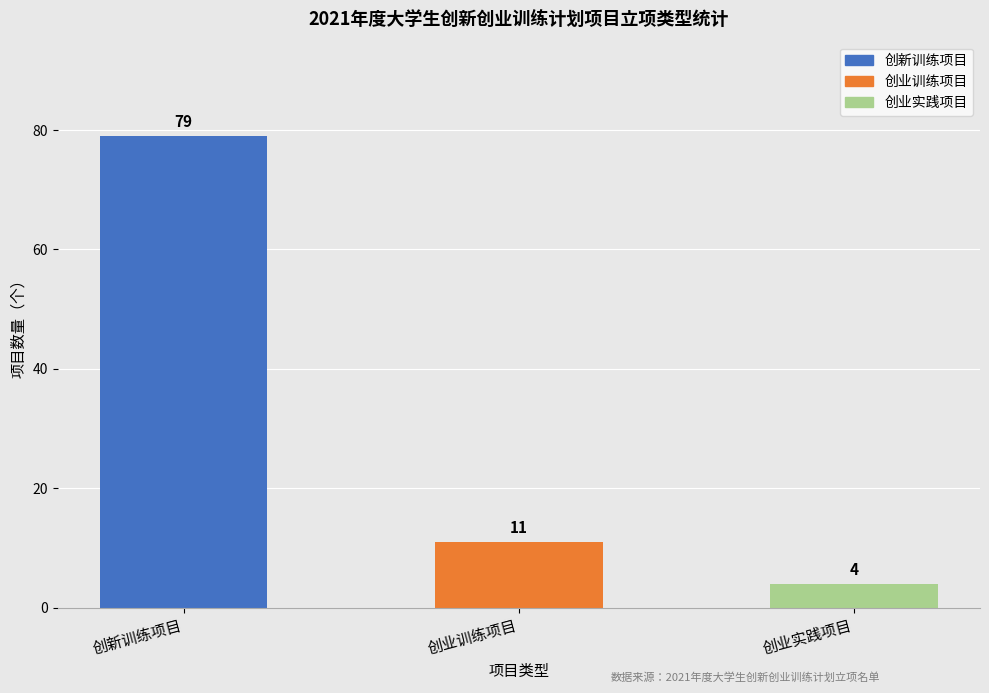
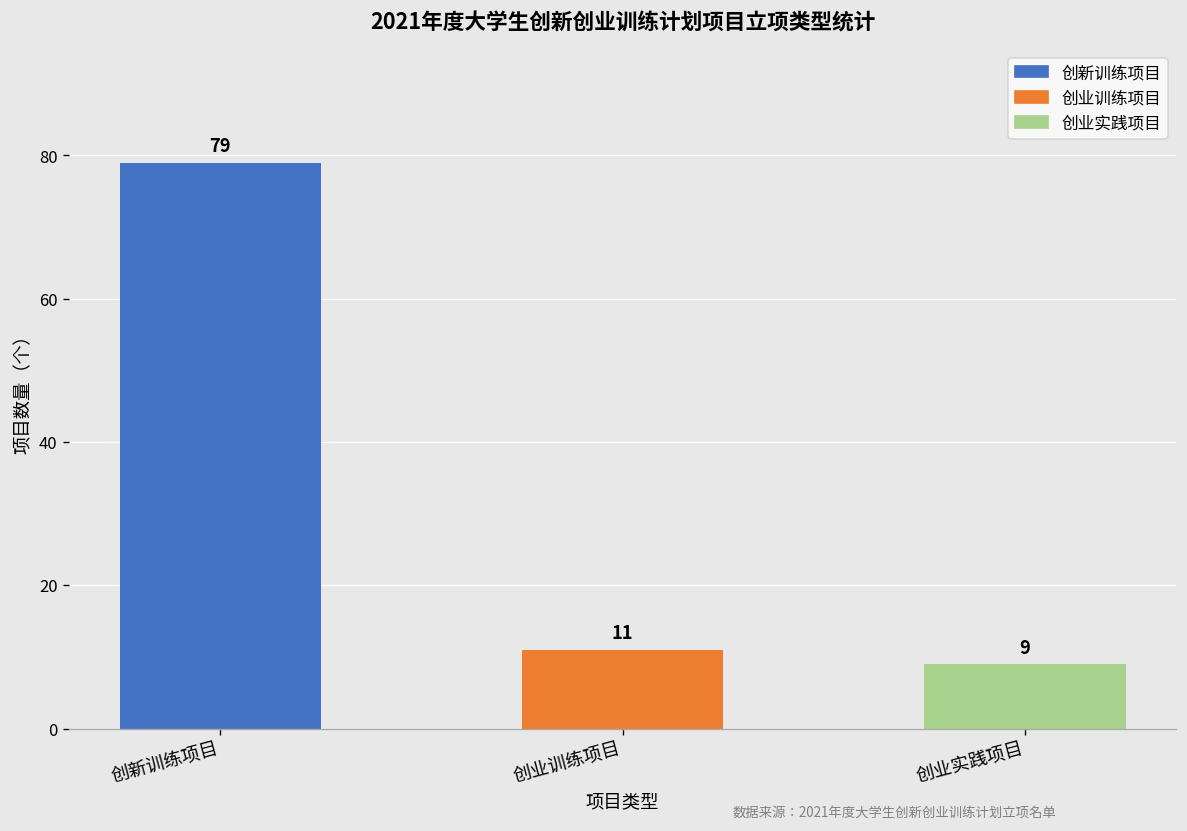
  {
    "创新训练项目": 79,
    "创业训练项目": 11,
-   "创业实践项目": 4
+   "创业实践项目": 9
  }
